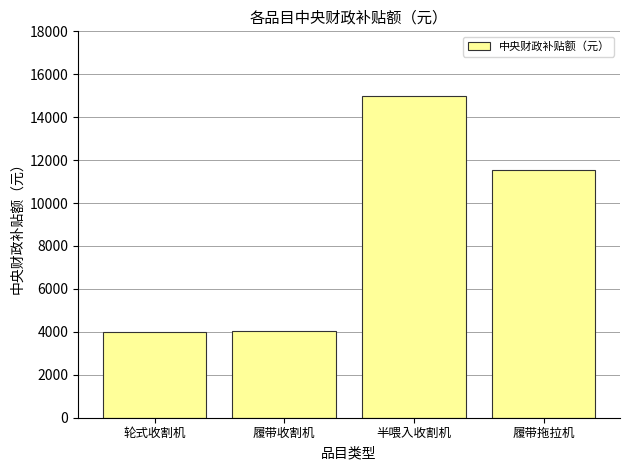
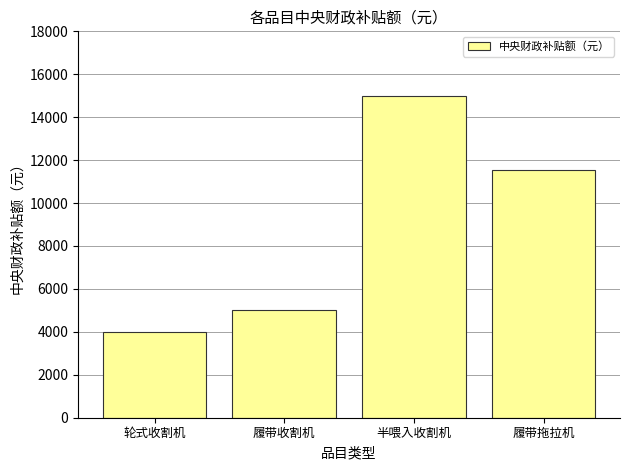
  {
    "轮式收割机": 4000,
-   "履带收割机": 4100,
+   "履带收割机": 5000,
    "半喂入收割机": 15000,
    "履带拖拉机": 11600
  }
